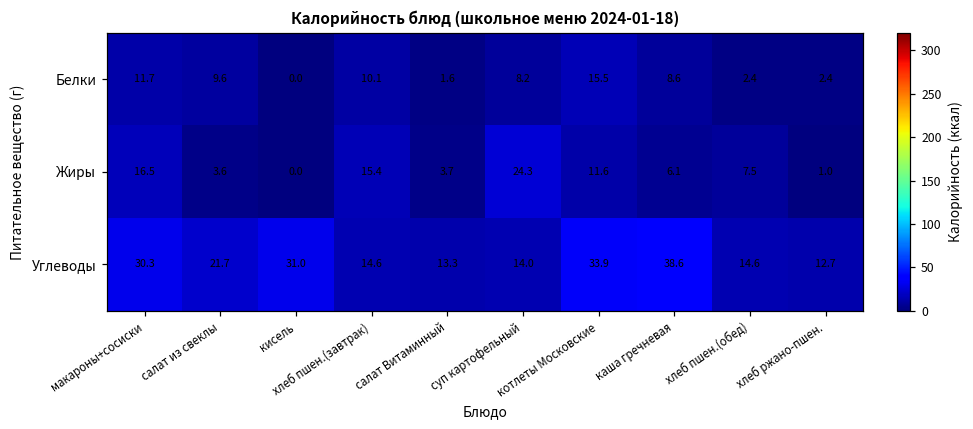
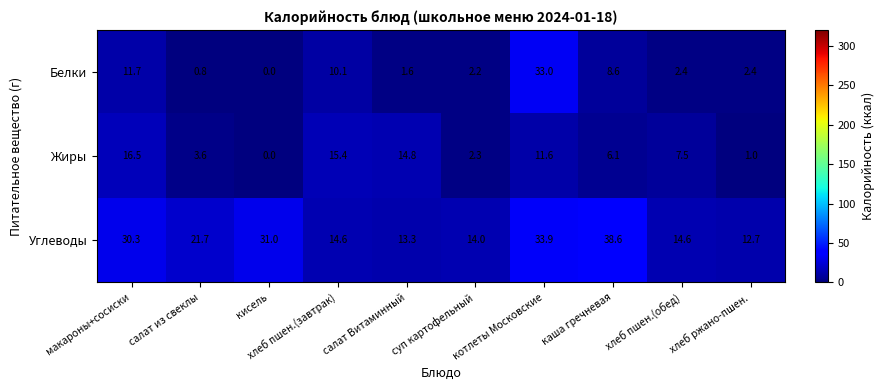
  {
    "Белки": {
      "макароны+сосиски": 11.7,
-     "салат из свеклы": 9.6,
+     "салат из свеклы": 0.8,
      "кисель": 0.0,
      "хлеб пшен.(завтрак)": 10.1,
      "салат Витаминный": 1.6,
-     "суп картофельный": 8.2,
-     "котлеты Московские": 15.5,
+     "суп картофельный": 2.2,
+     "котлеты Московские": 33.0,
      "каша гречневая": 8.6,
      "хлеб пшен.(обед)": 2.4,
      "хлеб ржано-пшен.": 2.4
    },
    "Жиры": {
      "макароны+сосиски": 16.5,
      "салат из свеклы": 3.6,
      "кисель": 0.0,
      "хлеб пшен.(завтрак)": 15.4,
-     "салат Витаминный": 3.7,
-     "суп картофельный": 24.3,
+     "салат Витаминный": 14.8,
+     "суп картофельный": 2.3,
      "котлеты Московские": 11.6,
      "каша гречневая": 6.1,
      "хлеб пшен.(обед)": 7.5,
      "хлеб ржано-пшен.": 1.0
    },
    "Углеводы": {
      "макароны+сосиски": 30.3,
      "салат из свеклы": 21.7,
      "кисель": 31.0,
      "хлеб пшен.(завтрак)": 14.6,
      "салат Витаминный": 13.3,
      "суп картофельный": 14.0,
      "котлеты Московские": 33.9,
      "каша гречневая": 38.6,
      "хлеб пшен.(обед)": 14.6,
      "хлеб ржано-пшен.": 12.7
    }
  }
